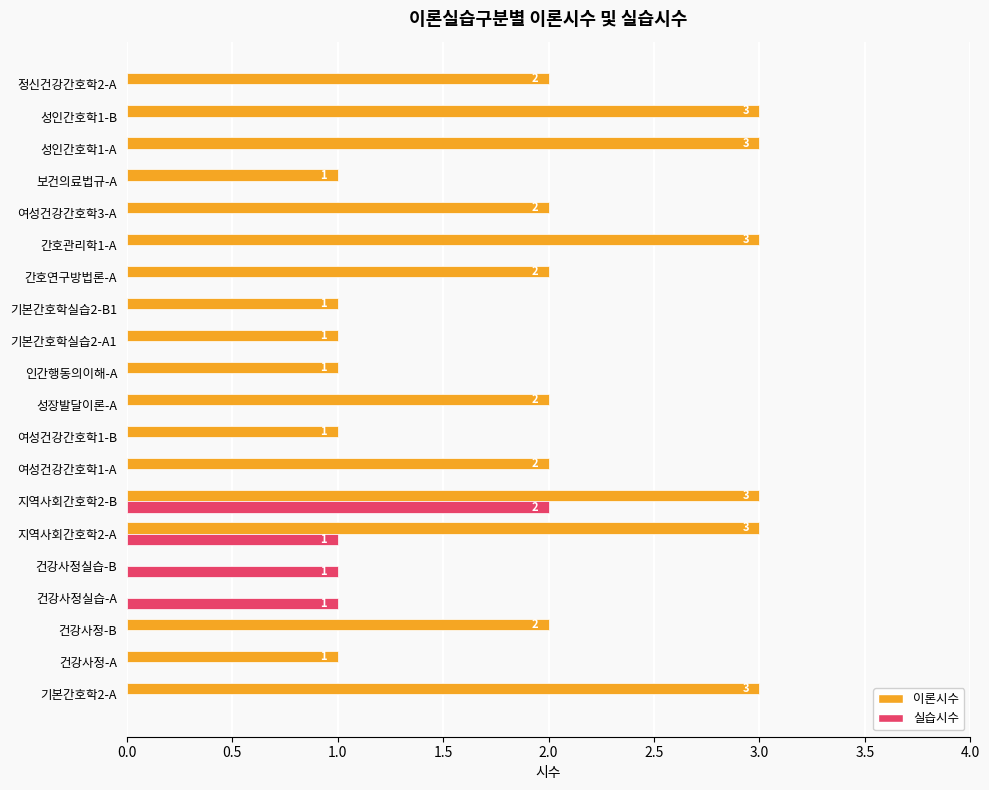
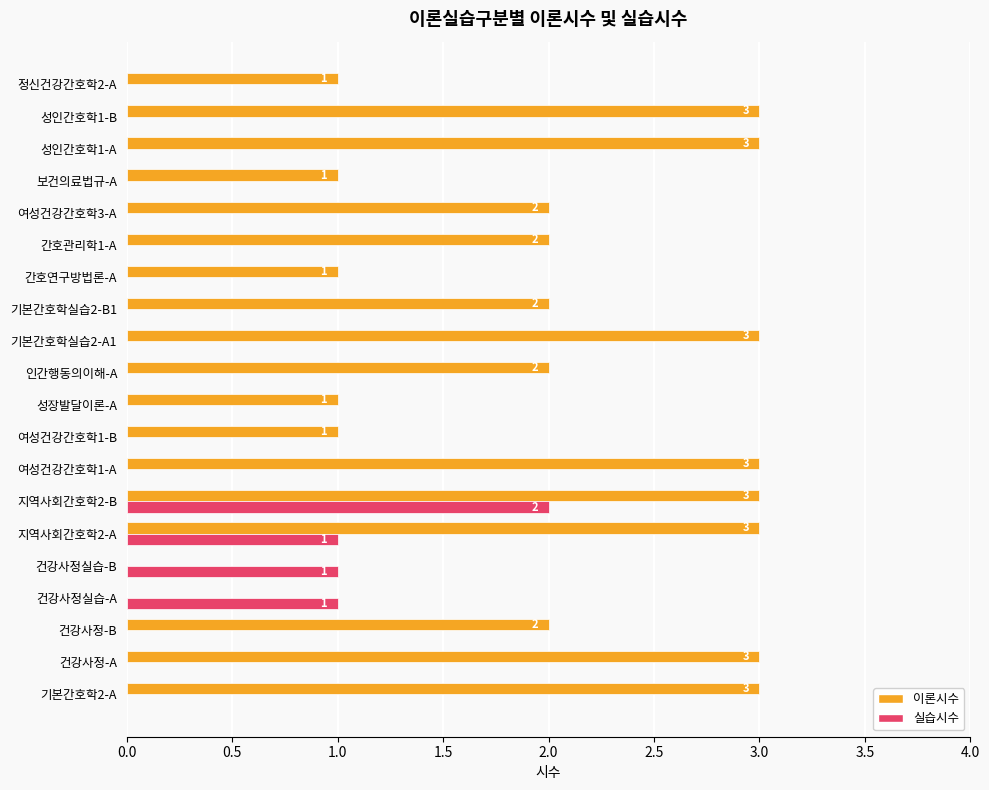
  {
    "이론시수": {
-     "정신건강간호학2-A": 2,
+     "정신건강간호학2-A": 1,
      "성인간호학1-B": 3,
      "성인간호학1-A": 3,
      "보건의료법규-A": 1,
      "여성건강간호학3-A": 2,
-     "간호관리학1-A": 3,
-     "간호연구방법론-A": 2,
-     "기본간호학실습2-B1": 1,
-     "기본간호학실습2-A1": 1,
-     "인간행동의이해-A": 1,
-     "성장발달이론-A": 2,
+     "간호관리학1-A": 2,
+     "간호연구방법론-A": 1,
+     "기본간호학실습2-B1": 2,
+     "기본간호학실습2-A1": 3,
+     "인간행동의이해-A": 2,
+     "성장발달이론-A": 1,
      "여성건강간호학1-B": 1,
-     "여성건강간호학1-A": 2,
+     "여성건강간호학1-A": 3,
      "지역사회간호학2-B": 3,
      "지역사회간호학2-A": 3,
      "건강사정-B": 2,
-     "건강사정-A": 1,
+     "건강사정-A": 3,
      "기본간호학2-A": 3
    },
    "실습시수": {
      "지역사회간호학2-B": 2,
      "지역사회간호학2-A": 1,
      "건강사정실습-B": 1,
      "건강사정실습-A": 1
    }
  }
